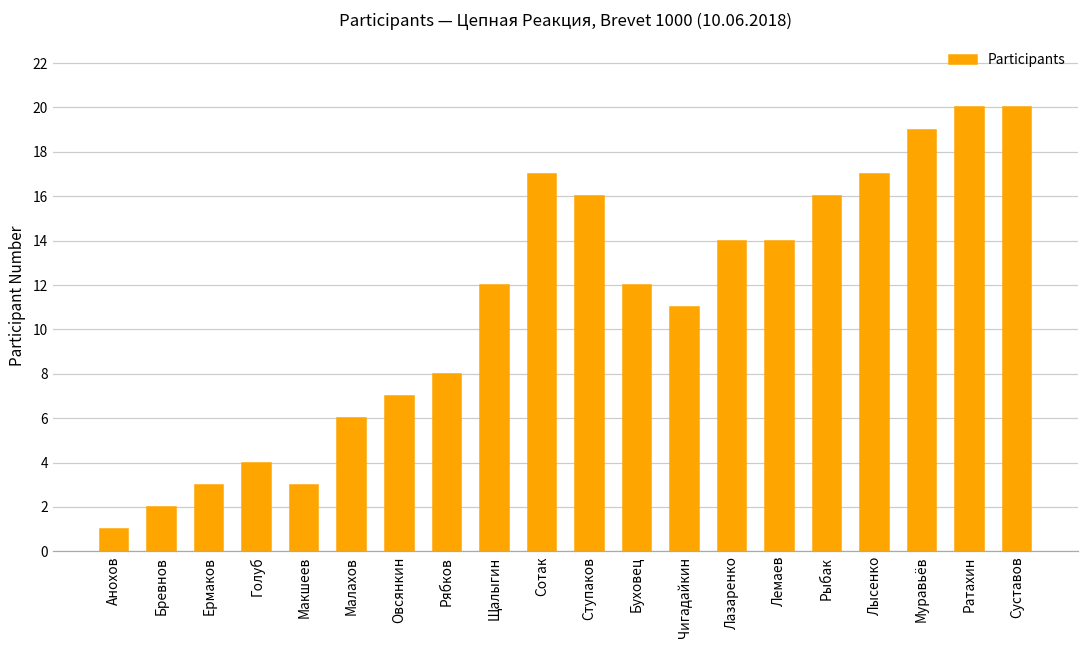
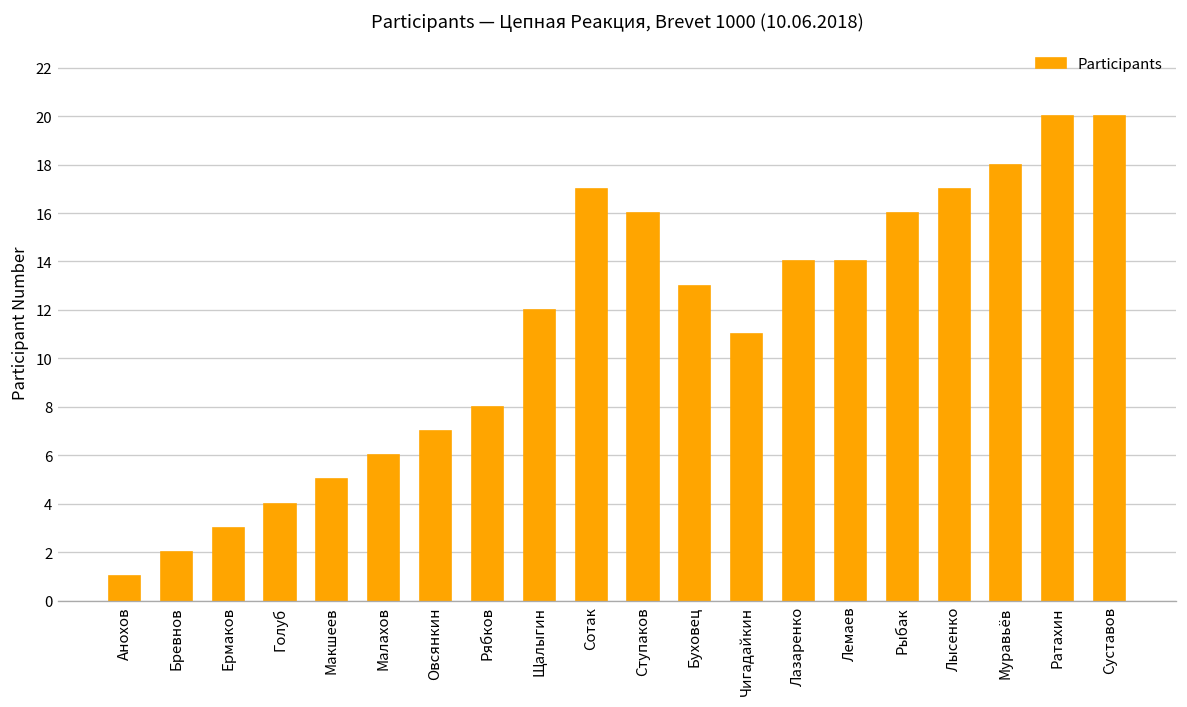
  {
    "Анохов": 1,
    "Бревнов": 2,
    "Ермаков": 3,
    "Голуб": 4,
-   "Макшеев": 3,
+   "Макшеев": 5,
    "Малахов": 6,
    "Овсянкин": 7,
    "Рябков": 8,
    "Щалыгин": 12,
    "Сотак": 17,
    "Ступаков": 16,
-   "Буховец": 12,
+   "Буховец": 13,
    "Чигадайкин": 11,
    "Лазаренко": 14,
    "Лемаев": 14,
    "Рыбак": 16,
    "Лысенко": 17,
-   "Муравьёв": 19,
+   "Муравьёв": 18,
    "Ратахин": 20,
    "Суставов": 20
  }
